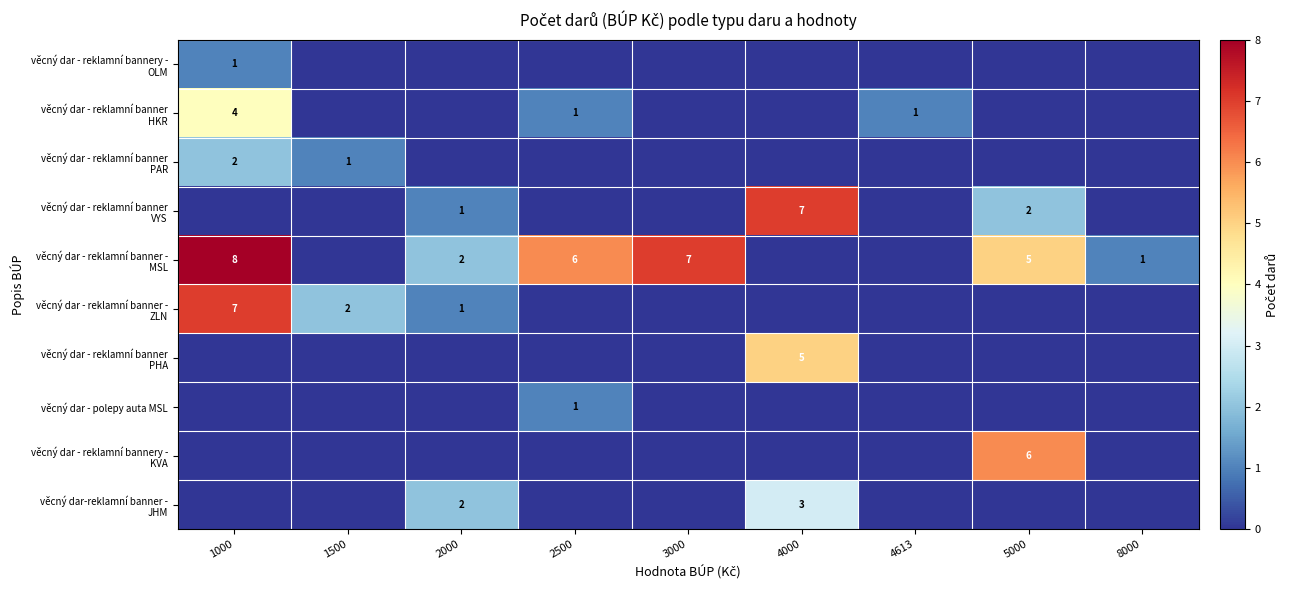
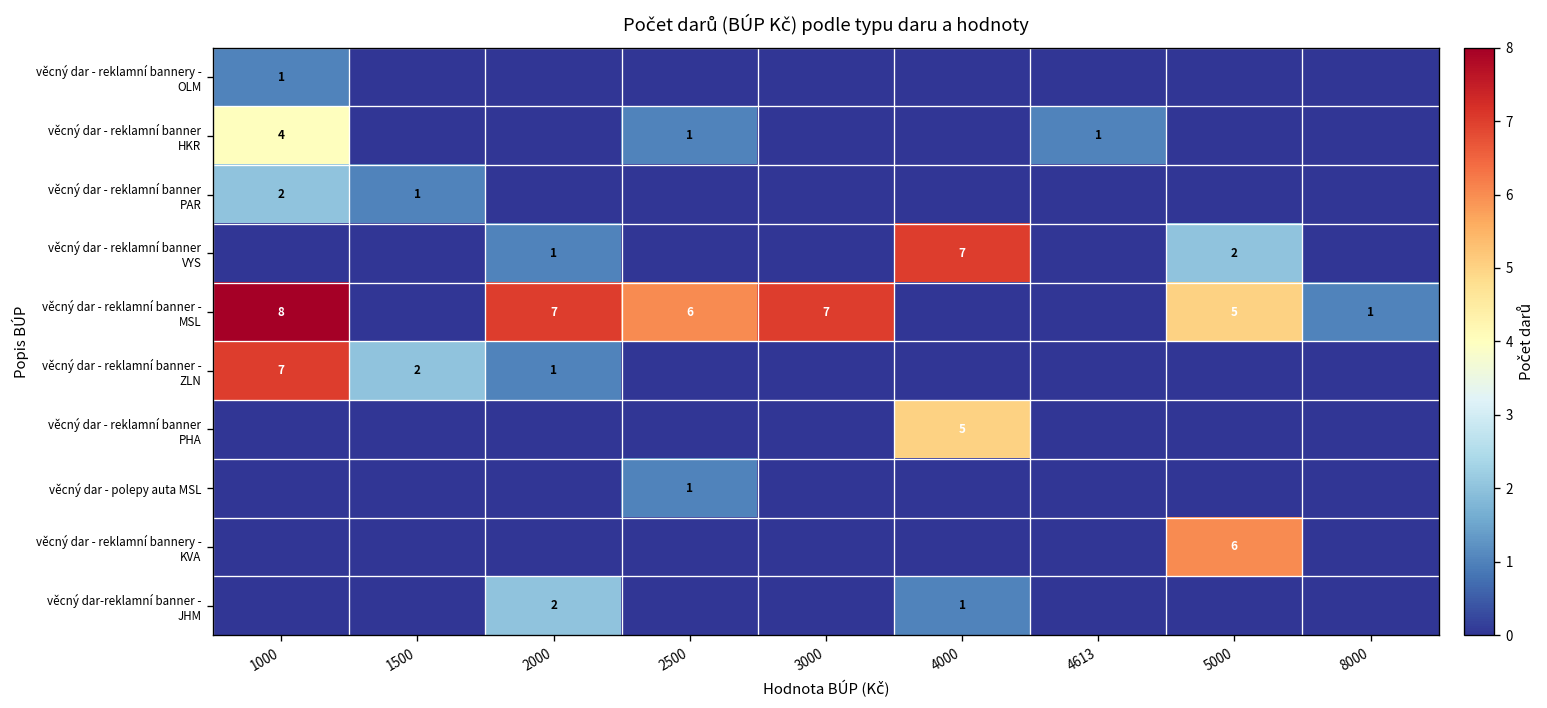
  {
    "věcný dar - reklamní bannery - OLM": {
      "1000": 1
    },
    "věcný dar - reklamní banner HKR": {
      "1000": 4,
      "2500": 1,
      "4613": 1
    },
    "věcný dar - reklamní banner PAR": {
      "1000": 2,
      "1500": 1
    },
    "věcný dar - reklamní banner VYS": {
      "2000": 1,
      "4000": 7,
      "5000": 2
    },
    "věcný dar - reklamní banner - MSL": {
      "1000": 8,
-     "2000": 2,
+     "2000": 7,
      "2500": 6,
      "3000": 7,
      "5000": 5,
      "8000": 1
    },
    "věcný dar - reklamní banner - ZLN": {
      "1000": 7,
      "1500": 2,
      "2000": 1
    },
    "věcný dar - reklamní banner PHA": {
      "4000": 5
    },
    "věcný dar - polepy auta MSL": {
      "2500": 1
    },
    "věcný dar - reklamní bannery - KVA": {
      "5000": 6
    },
    "věcný dar-reklamní banner - JHM": {
      "2000": 2,
-     "4000": 3
+     "4000": 1
    }
  }
